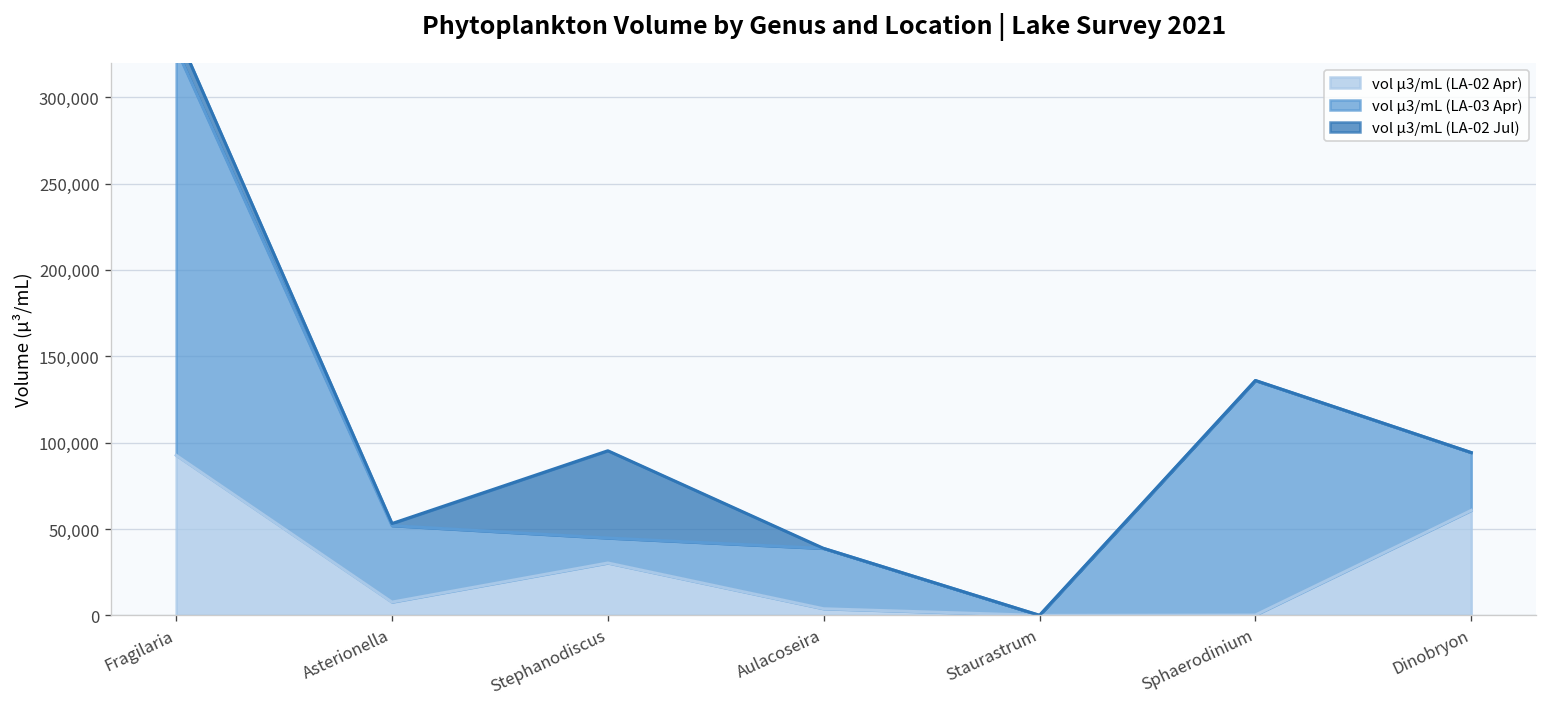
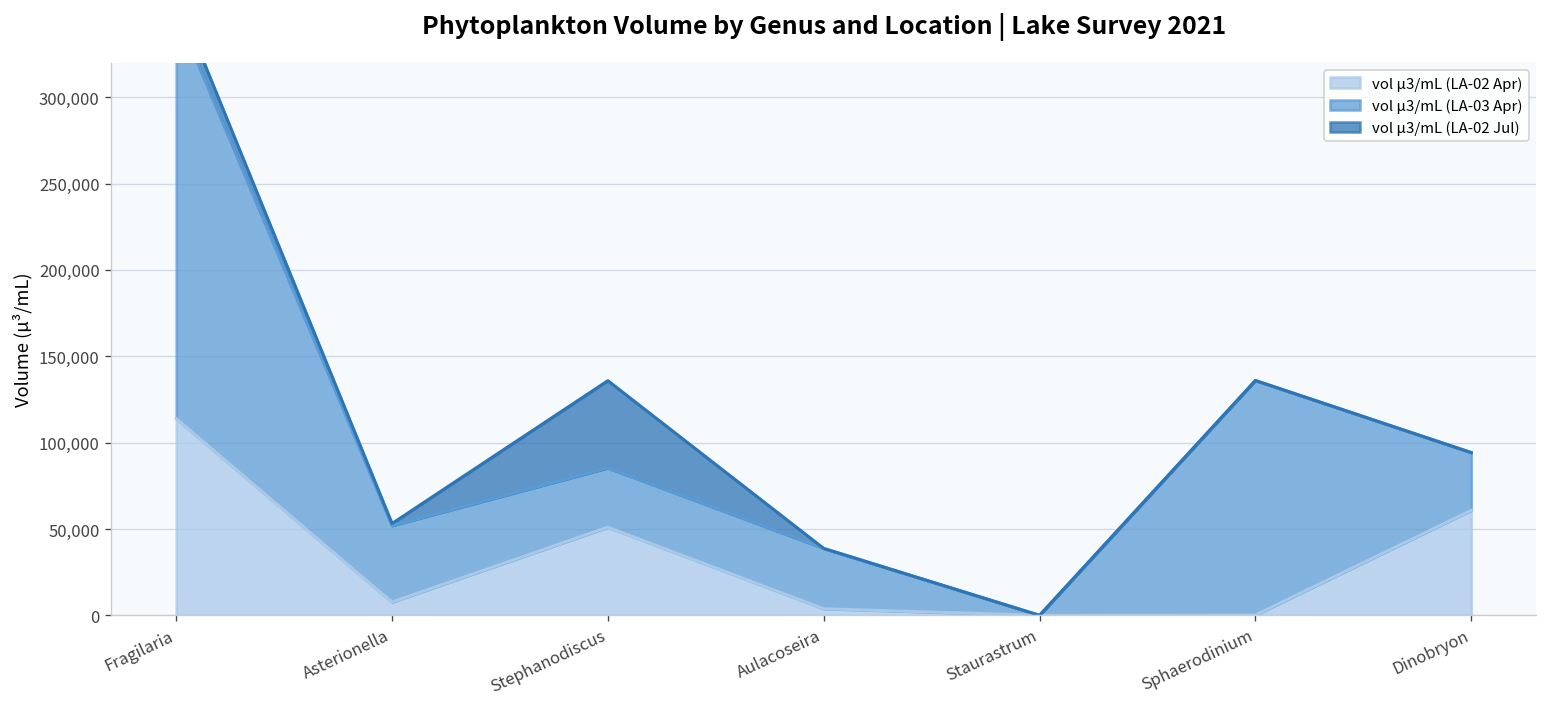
  {
    "vol µ3/mL (LA-02 Apr)": {
-     "Fragilaria": "93,000",
+     "Fragilaria": "114,000",
      "Asterionella": "8,000",
-     "Stephanodiscus": "30,000",
+     "Stephanodiscus": "51,000",
      "Aulacoseira": "4,000",
      "Sphaerodinium": "0",
      "Dinobryon": "61,000"
    },
    "vol µ3/mL (LA-03 Apr)": {
-     "Stephanodiscus": "14,000"
+     "Stephanodiscus": "34,000"
    },
    "vol µ3/mL (LA-02 Jul)": {
      "Stephanodiscus": "51,000"
    }
  }
